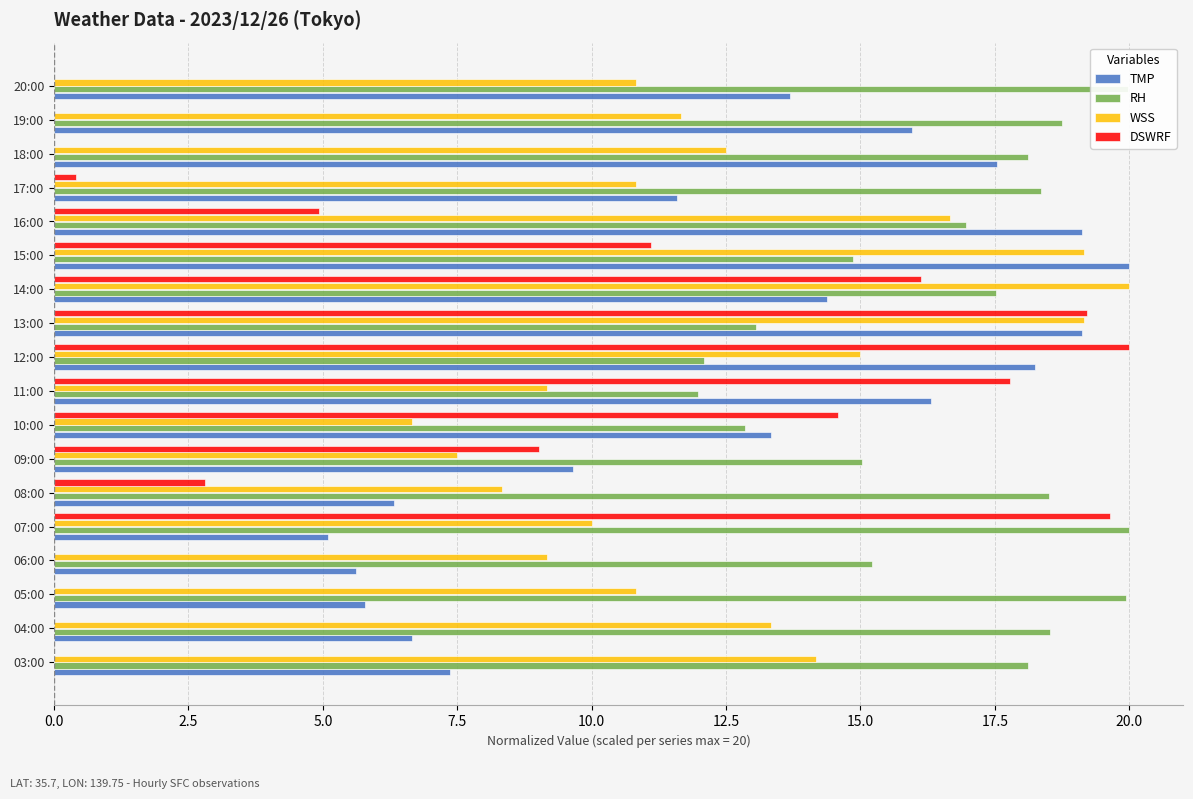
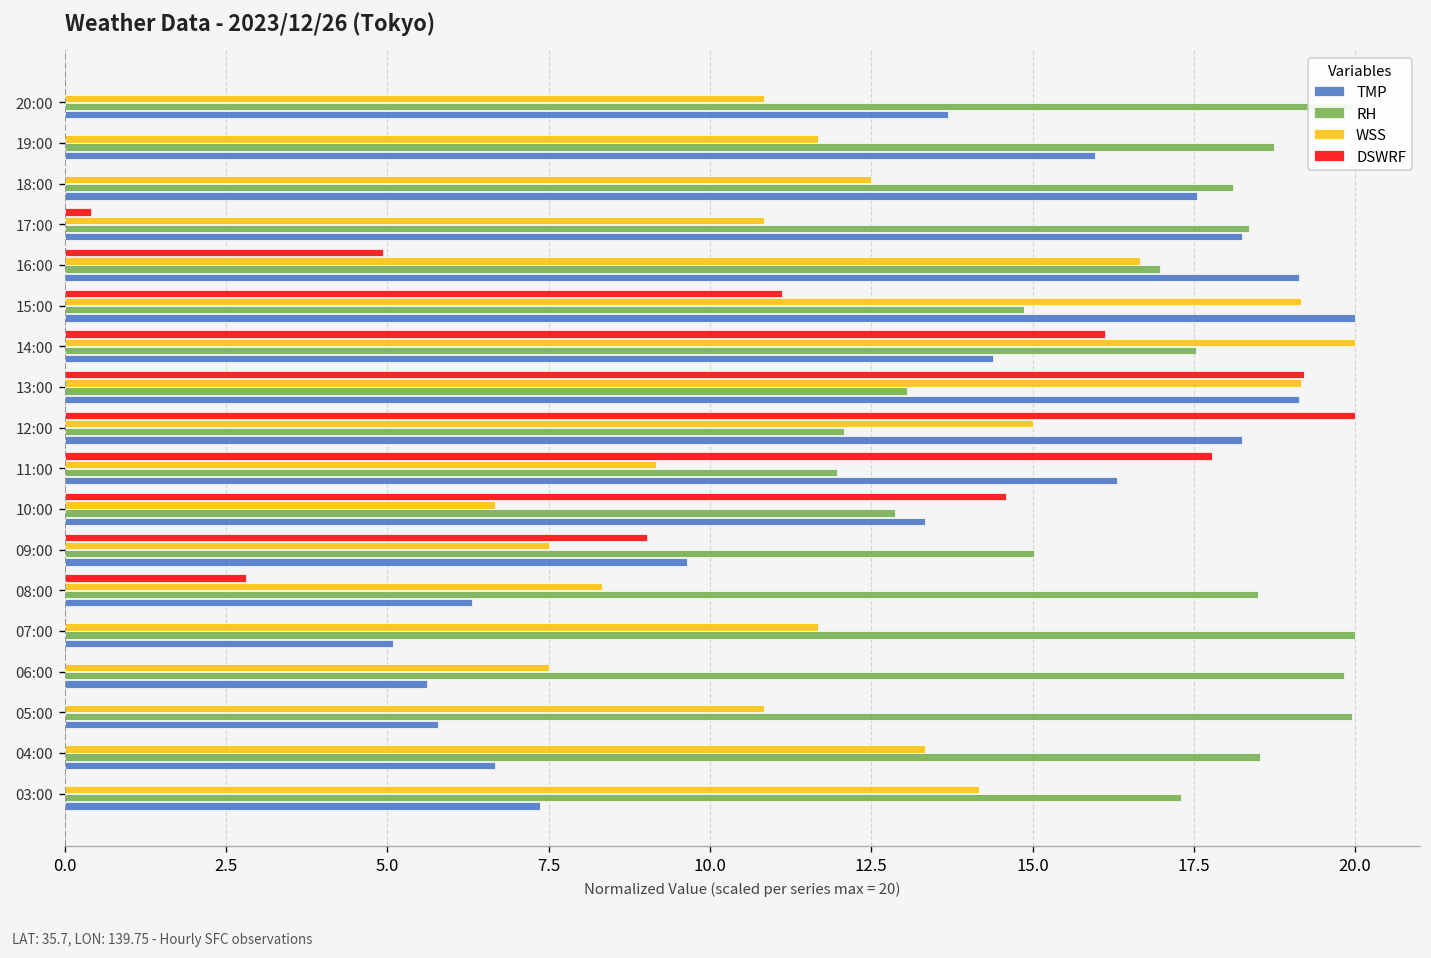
  {
    "TMP": {
      "20:00": 13.7,
      "19:00": 16.0,
      "18:00": 17.5,
-     "17:00": 11.6,
+     "17:00": 18.2,
      "16:00": 19.1,
      "15:00": 20.0,
      "14:00": 14.4,
      "13:00": 19.1,
      "12:00": 18.2,
      "11:00": 16.3,
      "10:00": 13.3,
      "09:00": 9.6,
      "08:00": 6.3,
      "07:00": 5.1,
      "06:00": 5.6,
      "05:00": 5.8,
      "04:00": 6.7,
      "03:00": 7.4
    },
    "RH": {
      "19:00": 18.8,
      "18:00": 18.1,
      "17:00": 18.4,
      "16:00": 17.0,
      "15:00": 14.9,
      "14:00": 17.5,
      "13:00": 13.1,
      "12:00": 12.1,
      "11:00": 12.0,
      "10:00": 12.9,
      "09:00": 15.0,
      "08:00": 18.5,
      "07:00": 20.0,
-     "06:00": 15.2,
+     "06:00": 19.8,
      "05:00": 19.9,
      "04:00": 18.5,
-     "03:00": 18.1
+     "03:00": 17.3
    },
    "WSS": {
      "20:00": 10.8,
      "19:00": 11.7,
      "18:00": 12.5,
      "17:00": 10.8,
      "16:00": 16.7,
      "15:00": 19.2,
      "14:00": 20.0,
      "13:00": 19.2,
      "12:00": 15.0,
      "11:00": 9.2,
      "10:00": 6.7,
      "09:00": 7.5,
      "08:00": 8.3,
-     "07:00": 10.0,
-     "06:00": 9.2,
+     "07:00": 11.7,
+     "06:00": 7.5,
      "05:00": 10.8,
      "04:00": 13.3,
      "03:00": 14.2
    },
    "DSWRF": {
      "20:00": 0.0,
      "19:00": 0.0,
      "18:00": 0.0,
      "17:00": 0.4,
      "16:00": 4.9,
      "15:00": 11.1,
      "14:00": 16.1,
      "13:00": 19.2,
      "12:00": 20.0,
      "11:00": 17.8,
      "10:00": 14.6,
      "09:00": 9.0,
      "08:00": 2.8,
-     "07:00": 19.7,
+     "07:00": 0.0,
      "06:00": 0.0,
      "05:00": 0.0,
      "04:00": 0.0,
      "03:00": 0.0
    }
  }
